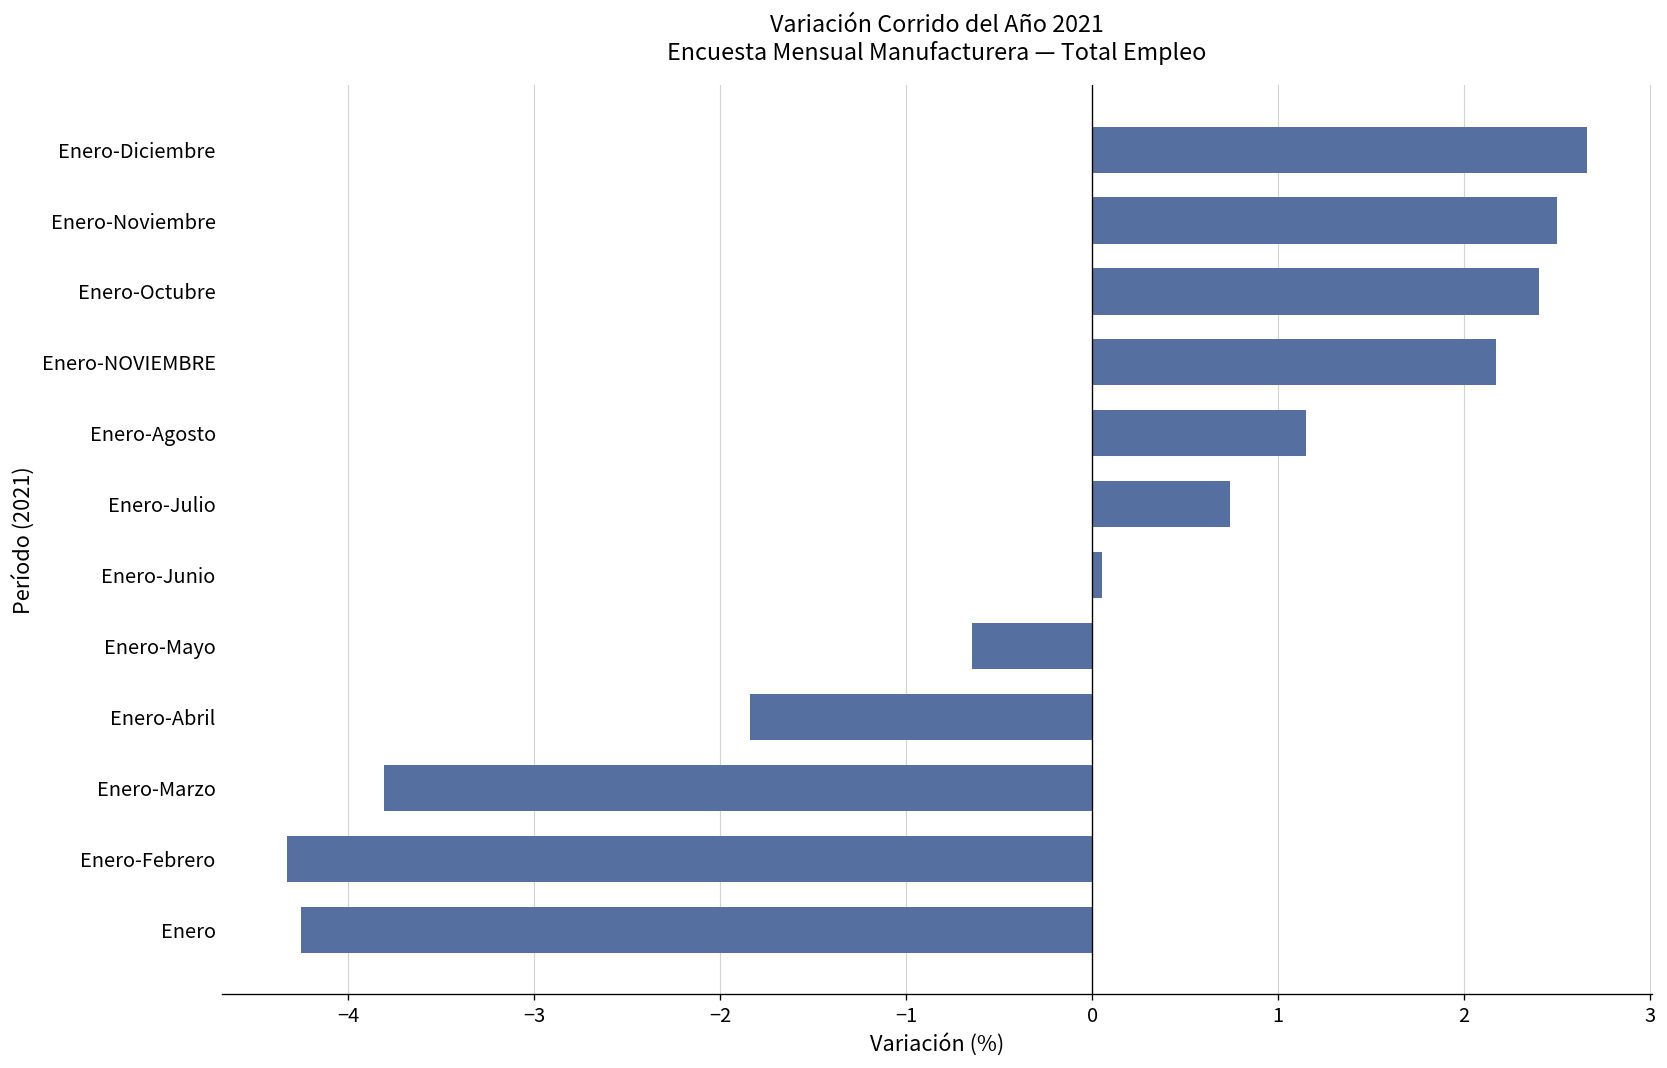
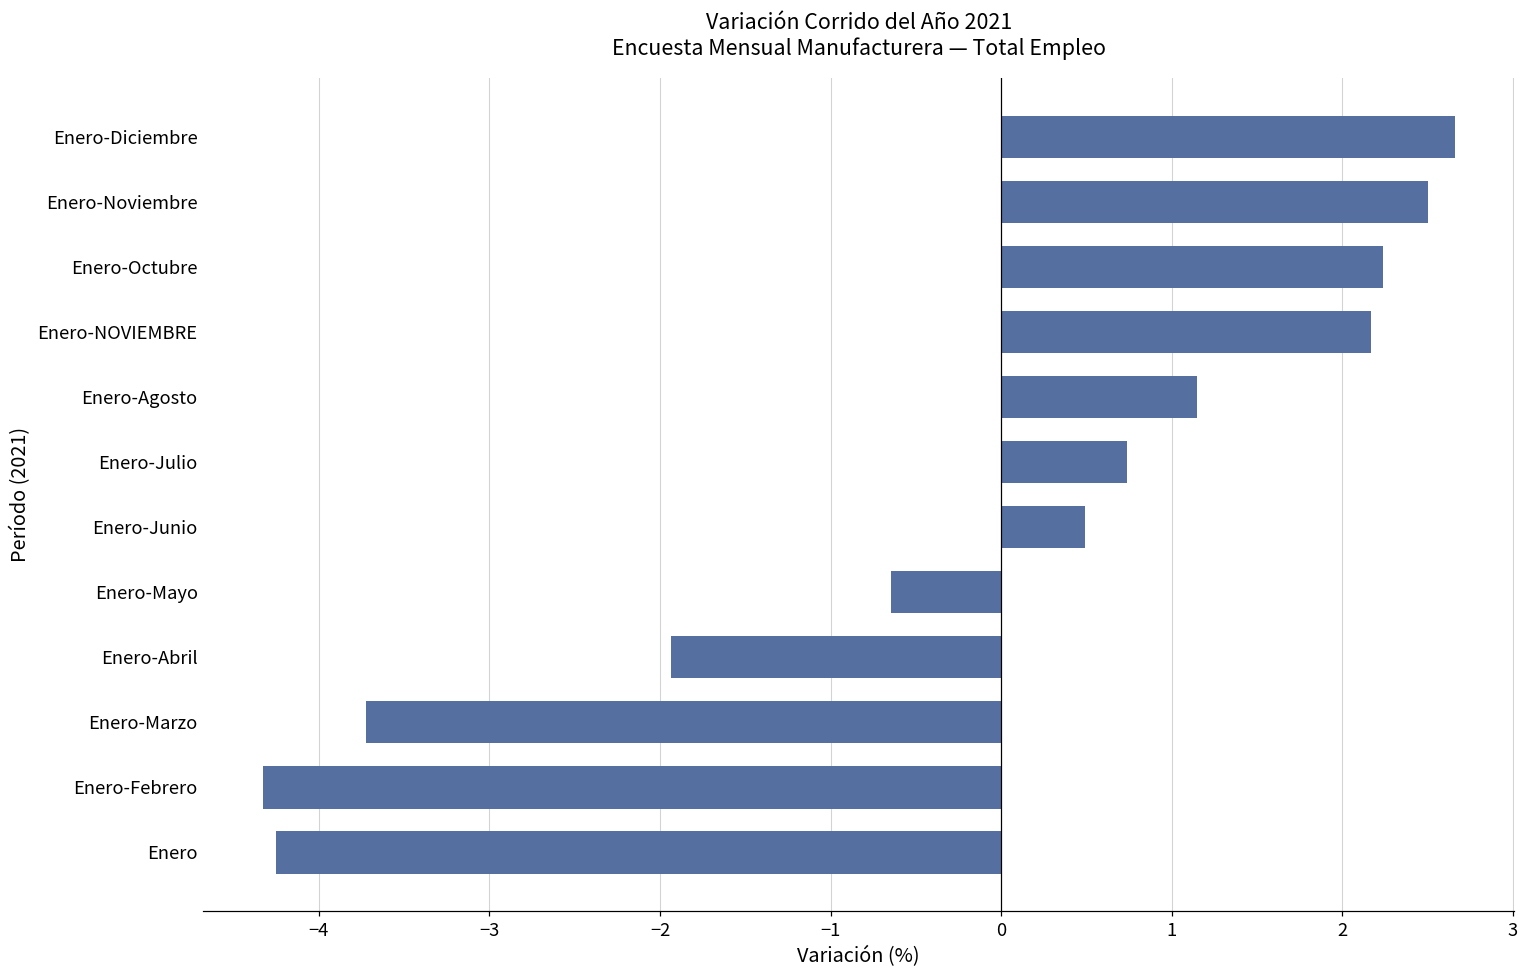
  {
    "Enero-Diciembre": 2.66,
    "Enero-Noviembre": 2.50,
-   "Enero-Octubre": 2.40,
+   "Enero-Octubre": 2.24,
    "Enero-NOVIEMBRE": 2.17,
    "Enero-Agosto": 1.15,
    "Enero-Julio": 0.74,
-   "Enero-Junio": 0.05,
+   "Enero-Junio": 0.49,
    "Enero-Mayo": -0.65,
-   "Enero-Abril": -1.84,
-   "Enero-Marzo": -3.81,
+   "Enero-Abril": -1.93,
+   "Enero-Marzo": -3.72,
    "Enero-Febrero": -4.33,
    "Enero": -4.25
  }
